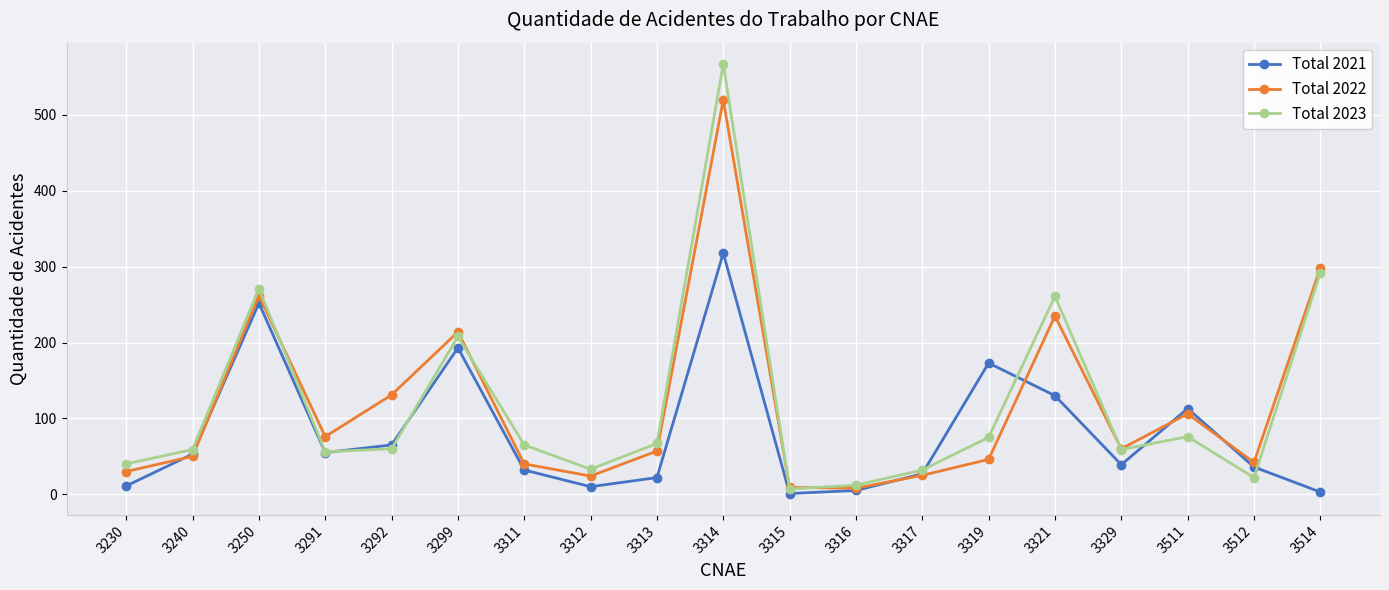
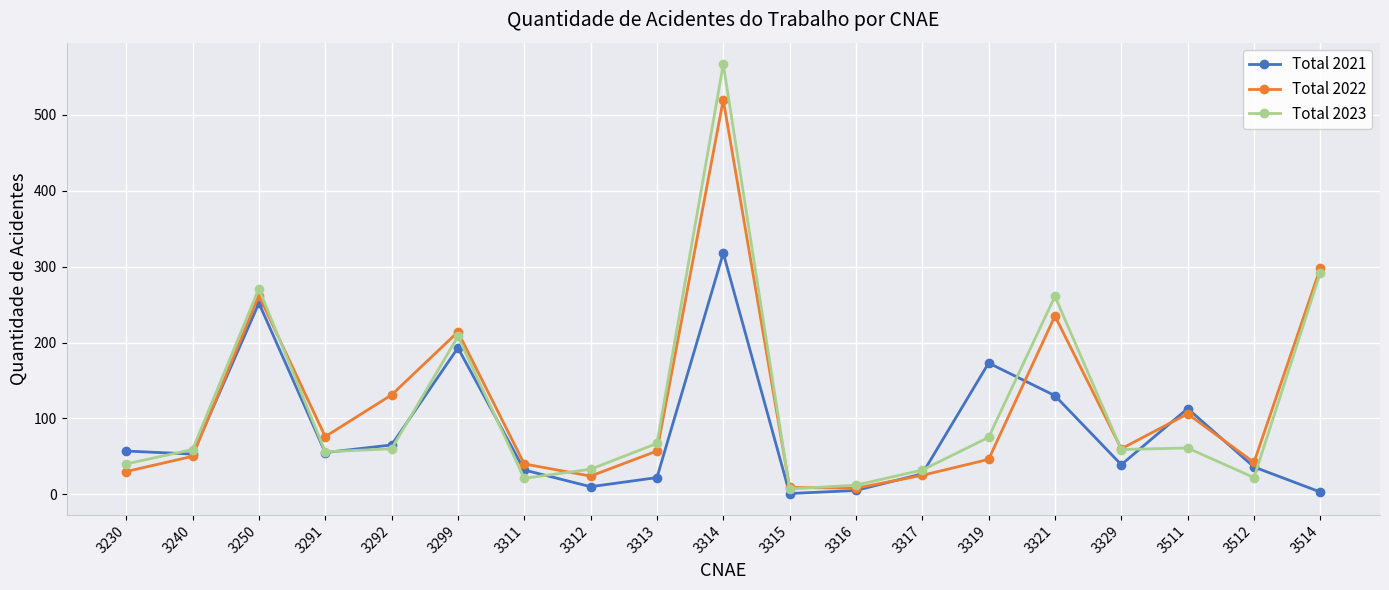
  {
    "Total 2021": {
-     "3230": 10,
+     "3230": 60,
      "3250": 250,
      "3292": 70,
      "3299": 190,
      "3311": 30,
      "3312": 10,
      "3313": 20,
      "3314": 320,
      "3315": 0,
      "3319": 170,
      "3321": 130,
      "3329": 40,
      "3511": 110,
      "3512": 40,
      "3514": 0
    },
    "Total 2022": {
      "3230": 30,
      "3250": 260,
      "3291": 80,
      "3292": 130,
      "3299": 210,
      "3311": 40,
      "3312": 20,
      "3313": 60,
      "3314": 520,
      "3319": 50,
      "3321": 240,
      "3511": 110,
      "3512": 40,
      "3514": 300
    },
    "Total 2023": {
      "3230": 40,
      "3240": 60,
      "3250": 270,
      "3292": 60,
      "3299": 210,
-     "3311": 70,
+     "3311": 20,
      "3312": 30,
      "3313": 70,
      "3314": 570,
      "3316": 10,
      "3317": 30,
      "3319": 80,
      "3321": 260,
-     "3511": 80,
+     "3511": 60,
      "3512": 20,
      "3514": 290
    }
  }
